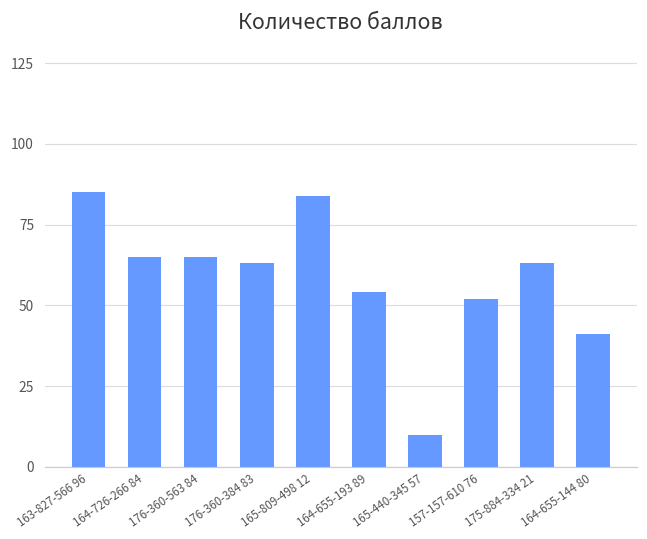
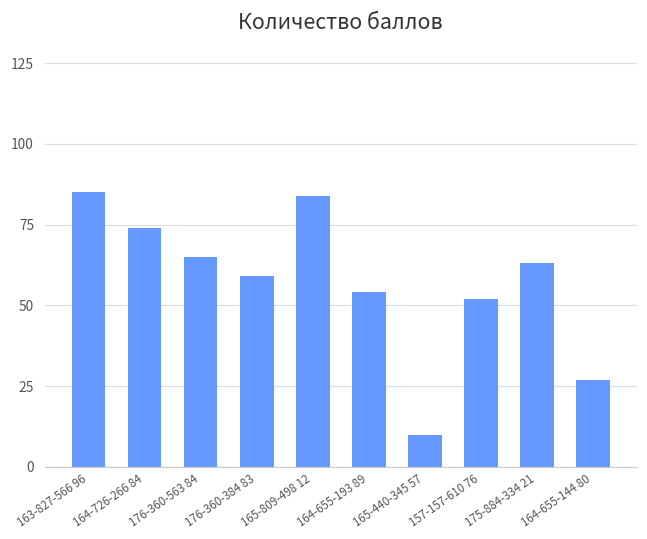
  {
    "163-827-566 96": 85,
-   "164-726-266 84": 65,
+   "164-726-266 84": 74,
    "176-360-563 84": 65,
-   "176-360-384 83": 63,
+   "176-360-384 83": 59,
    "165-809-498 12": 84,
    "164-655-193 89": 54,
    "165-440-345 57": 10,
    "157-157-610 76": 52,
    "175-884-334 21": 63,
-   "164-655-144 80": 41
+   "164-655-144 80": 27
  }
